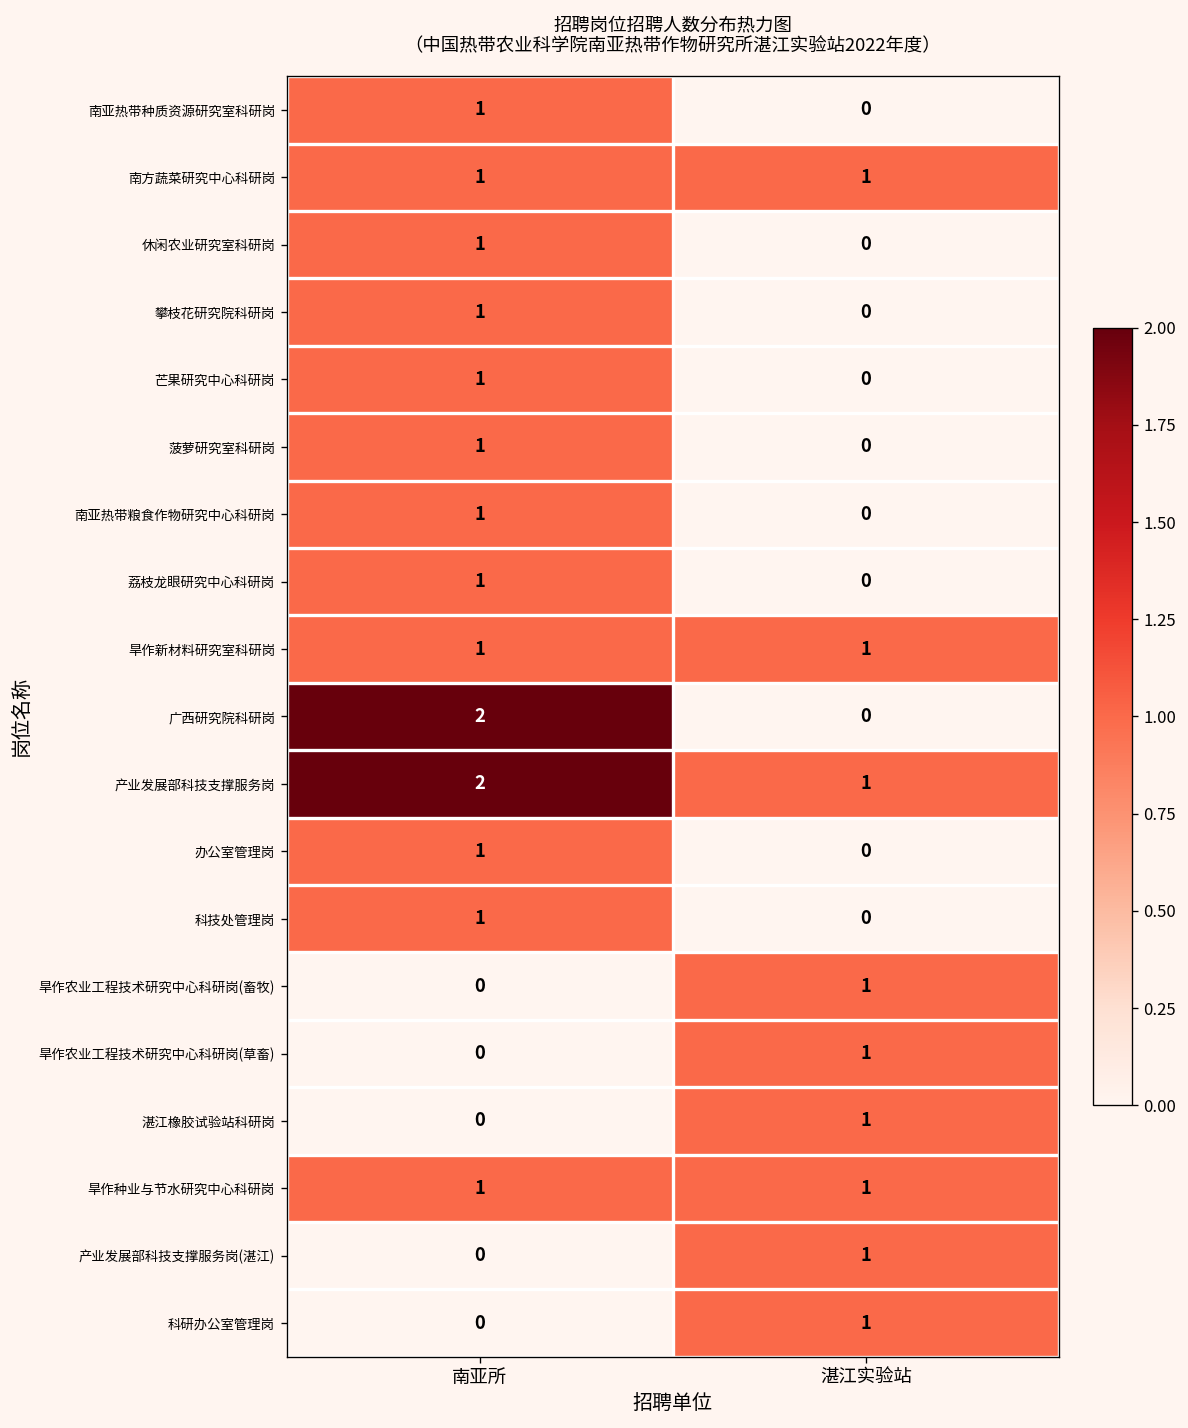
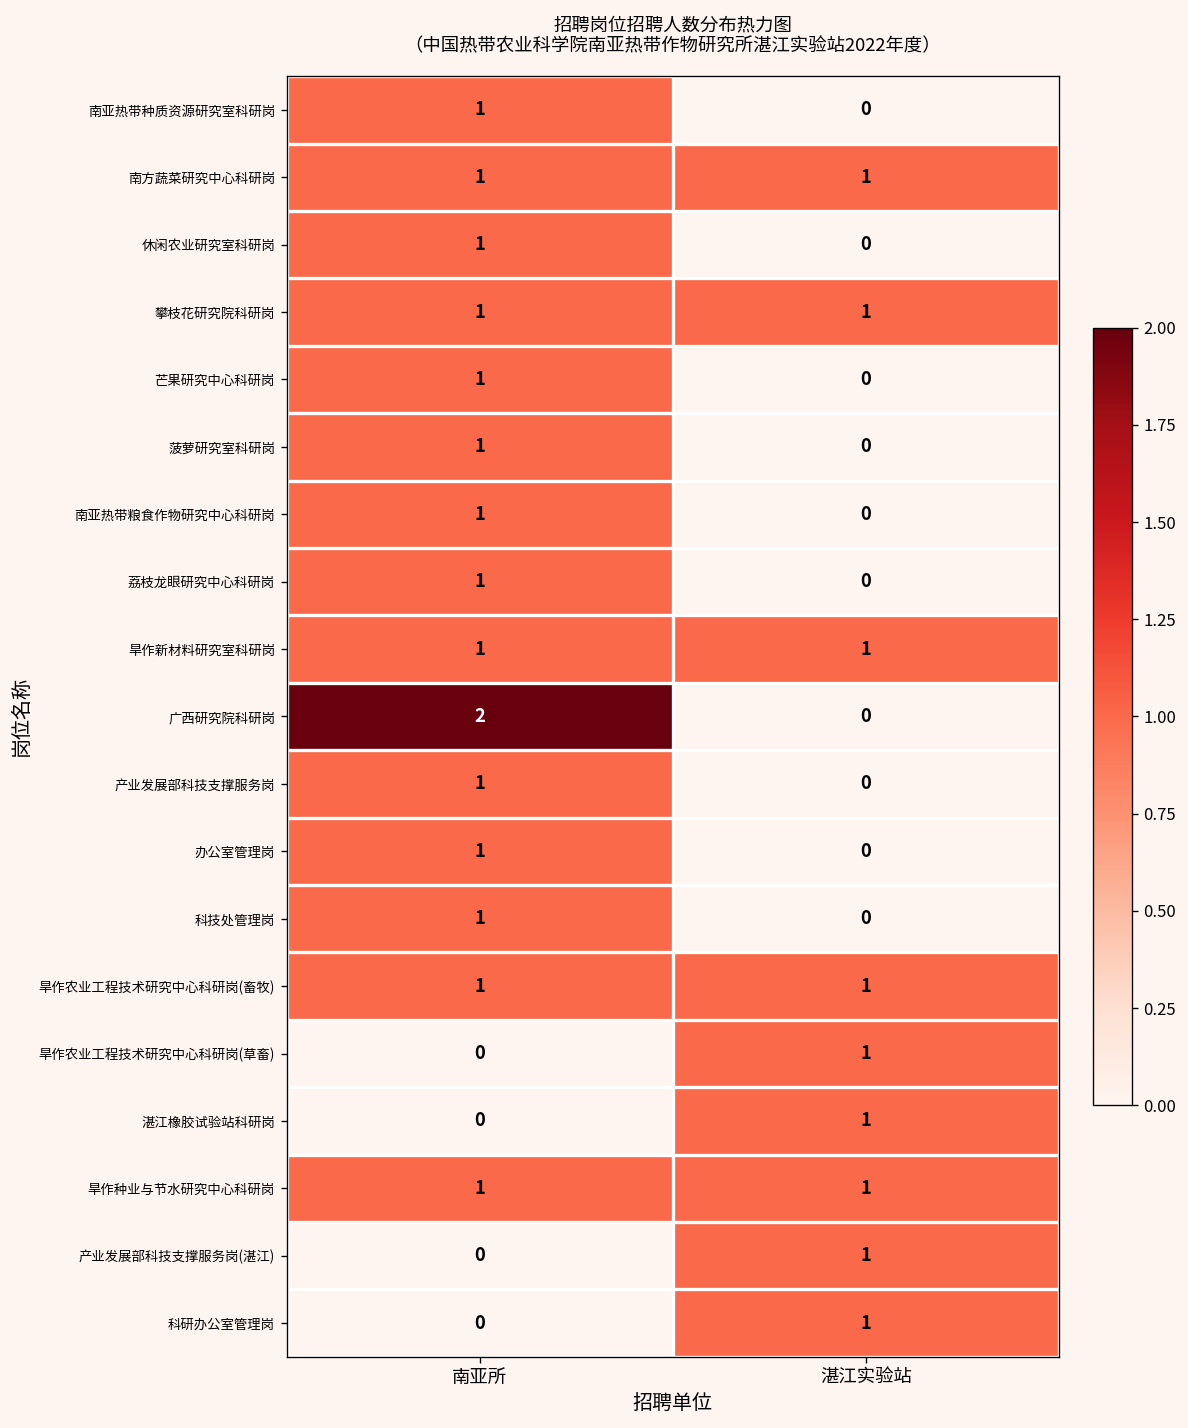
  {
    "南亚热带种质资源研究室科研岗": {
      "南亚所": 1,
      "湛江实验站": 0
    },
    "南方蔬菜研究中心科研岗": {
      "南亚所": 1,
      "湛江实验站": 1
    },
    "休闲农业研究室科研岗": {
      "南亚所": 1,
      "湛江实验站": 0
    },
    "攀枝花研究院科研岗": {
      "南亚所": 1,
-     "湛江实验站": 0
+     "湛江实验站": 1
    },
    "芒果研究中心科研岗": {
      "南亚所": 1,
      "湛江实验站": 0
    },
    "菠萝研究室科研岗": {
      "南亚所": 1,
      "湛江实验站": 0
    },
    "南亚热带粮食作物研究中心科研岗": {
      "南亚所": 1,
      "湛江实验站": 0
    },
    "荔枝龙眼研究中心科研岗": {
      "南亚所": 1,
      "湛江实验站": 0
    },
    "旱作新材料研究室科研岗": {
      "南亚所": 1,
      "湛江实验站": 1
    },
    "广西研究院科研岗": {
      "南亚所": 2,
      "湛江实验站": 0
    },
    "产业发展部科技支撑服务岗": {
-     "南亚所": 2,
-     "湛江实验站": 1
+     "南亚所": 1,
+     "湛江实验站": 0
    },
    "办公室管理岗": {
      "南亚所": 1,
      "湛江实验站": 0
    },
    "科技处管理岗": {
      "南亚所": 1,
      "湛江实验站": 0
    },
    "旱作农业工程技术研究中心科研岗(畜牧)": {
-     "南亚所": 0,
+     "南亚所": 1,
      "湛江实验站": 1
    },
    "旱作农业工程技术研究中心科研岗(草畜)": {
      "南亚所": 0,
      "湛江实验站": 1
    },
    "湛江橡胶试验站科研岗": {
      "南亚所": 0,
      "湛江实验站": 1
    },
    "旱作种业与节水研究中心科研岗": {
      "南亚所": 1,
      "湛江实验站": 1
    },
    "产业发展部科技支撑服务岗(湛江)": {
      "南亚所": 0,
      "湛江实验站": 1
    },
    "科研办公室管理岗": {
      "南亚所": 0,
      "湛江实验站": 1
    }
  }
